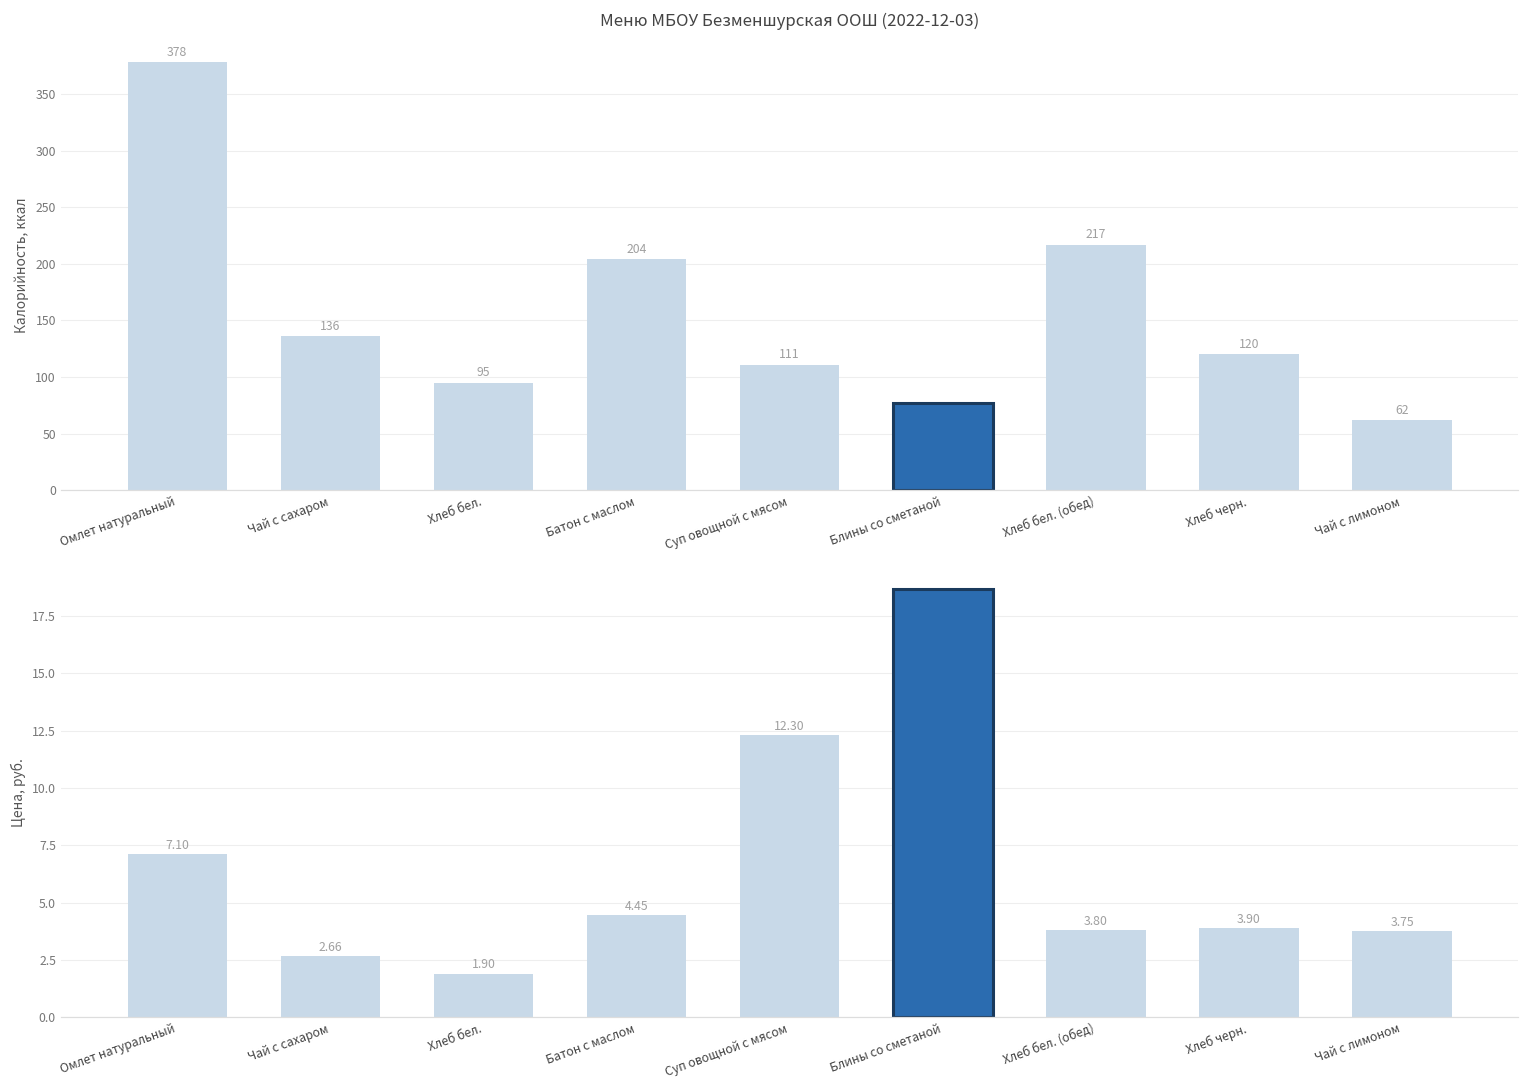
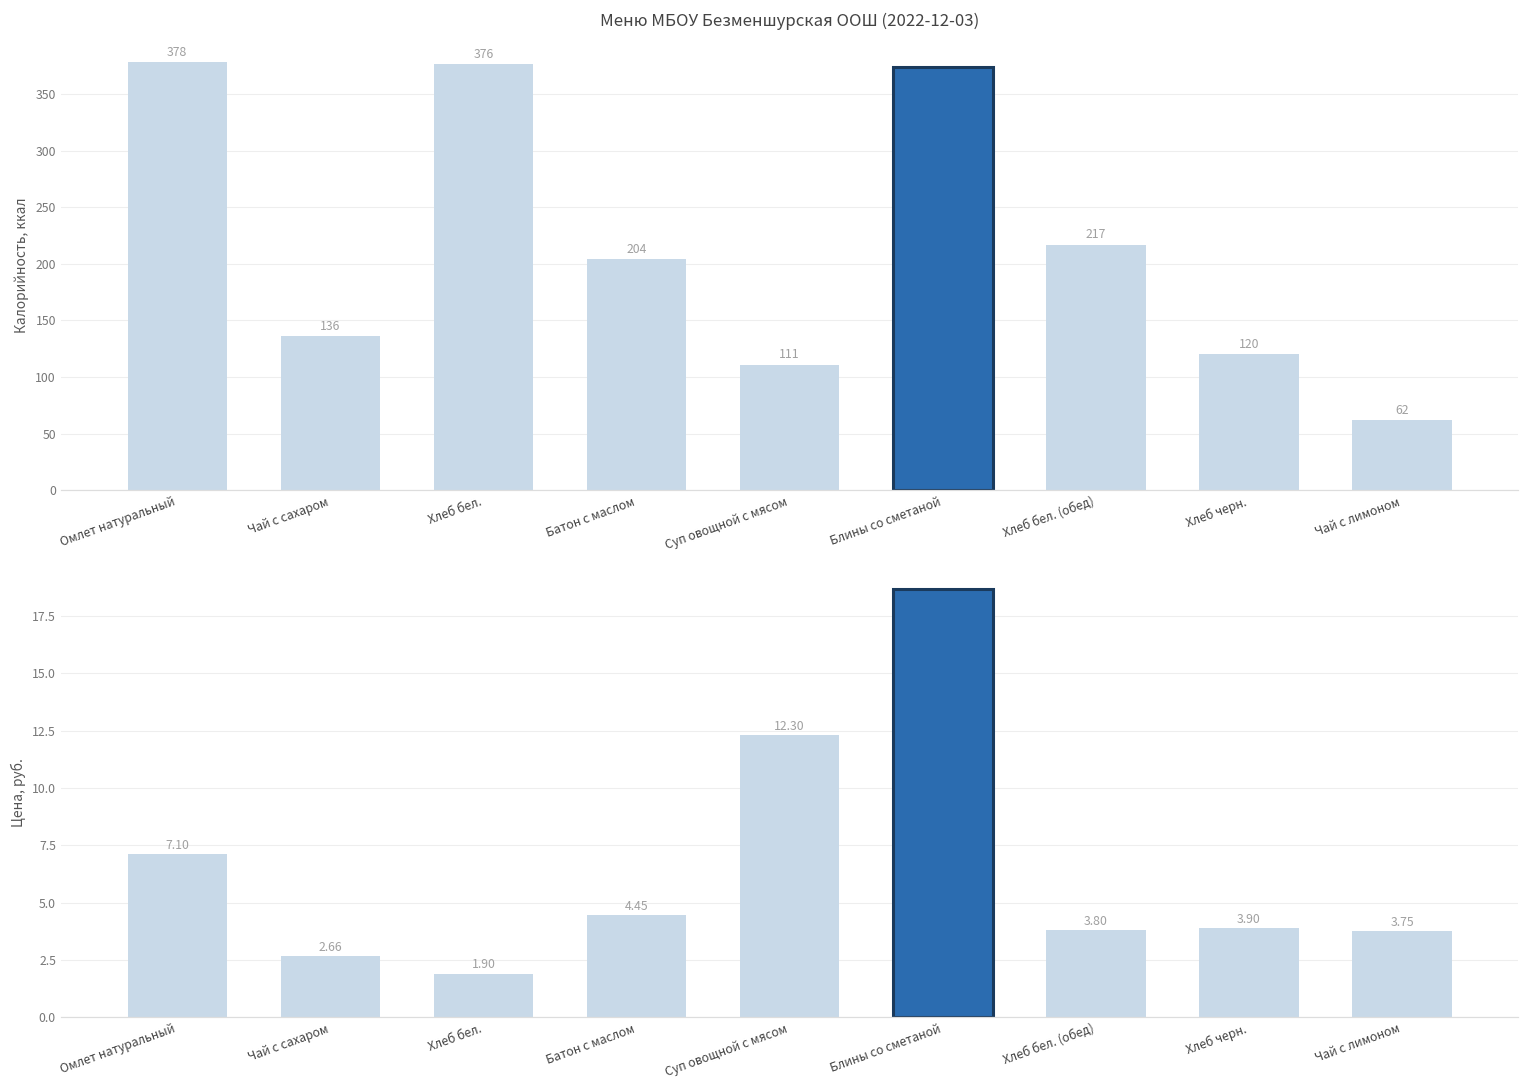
  {
    "Меню МБОУ Безменшурская ООШ (2022-12-03)": {
      "Омлет натуральный": 378,
      "Чай с сахаром": 136,
-     "Хлеб бел.": 95,
+     "Хлеб бел.": 376,
      "Батон с маслом": 204,
      "Суп овощной с мясом": 111,
-     "Блины со сметаной": 77,
+     "Блины со сметаной": 374,
      "Хлеб бел. (обед)": 217,
      "Хлеб черн.": 120,
      "Чай с лимоном": 62
    }
  }
